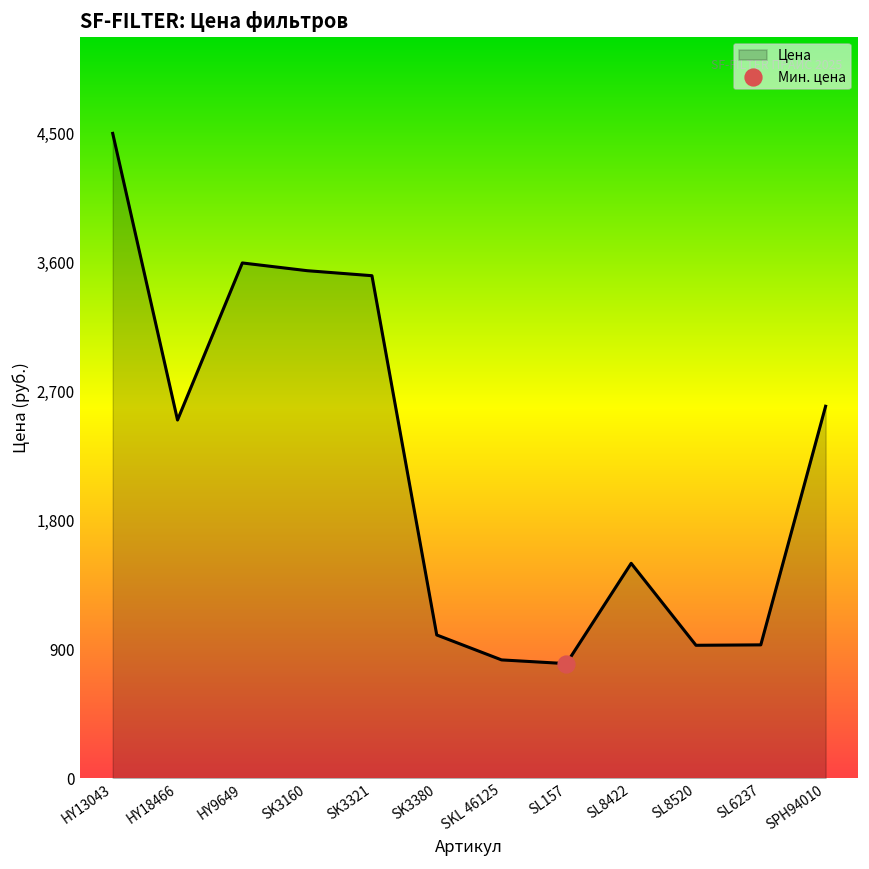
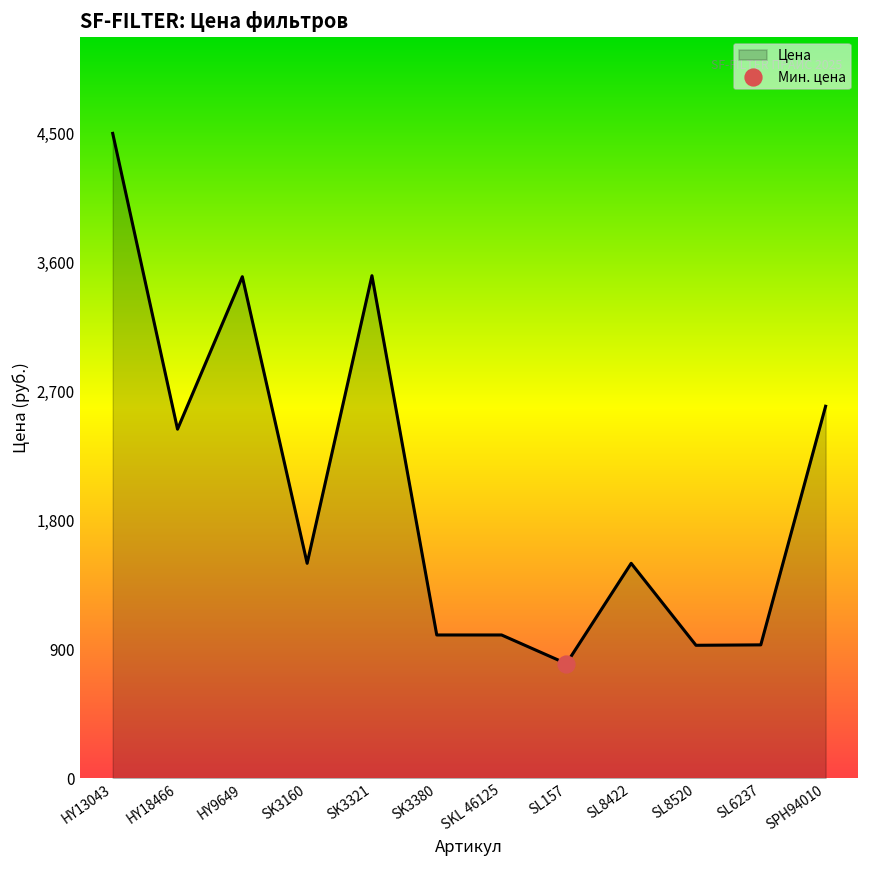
  {
    "Цена": {
      "HY13043": "4,500",
-     "HY18466": "2,500",
-     "HY9649": "3,600",
-     "SK3160": "3,540",
+     "HY18466": "2,440",
+     "HY9649": "3,500",
+     "SK3160": "1,500",
      "SK3321": "3,510",
      "SK3380": "1,000",
-     "SKL 46125": "830",
+     "SKL 46125": "1,000",
      "SL8422": "1,500",
      "SL8520": "930",
      "SL6237": "930",
      "SPH94010": "2,600"
    }
  }
